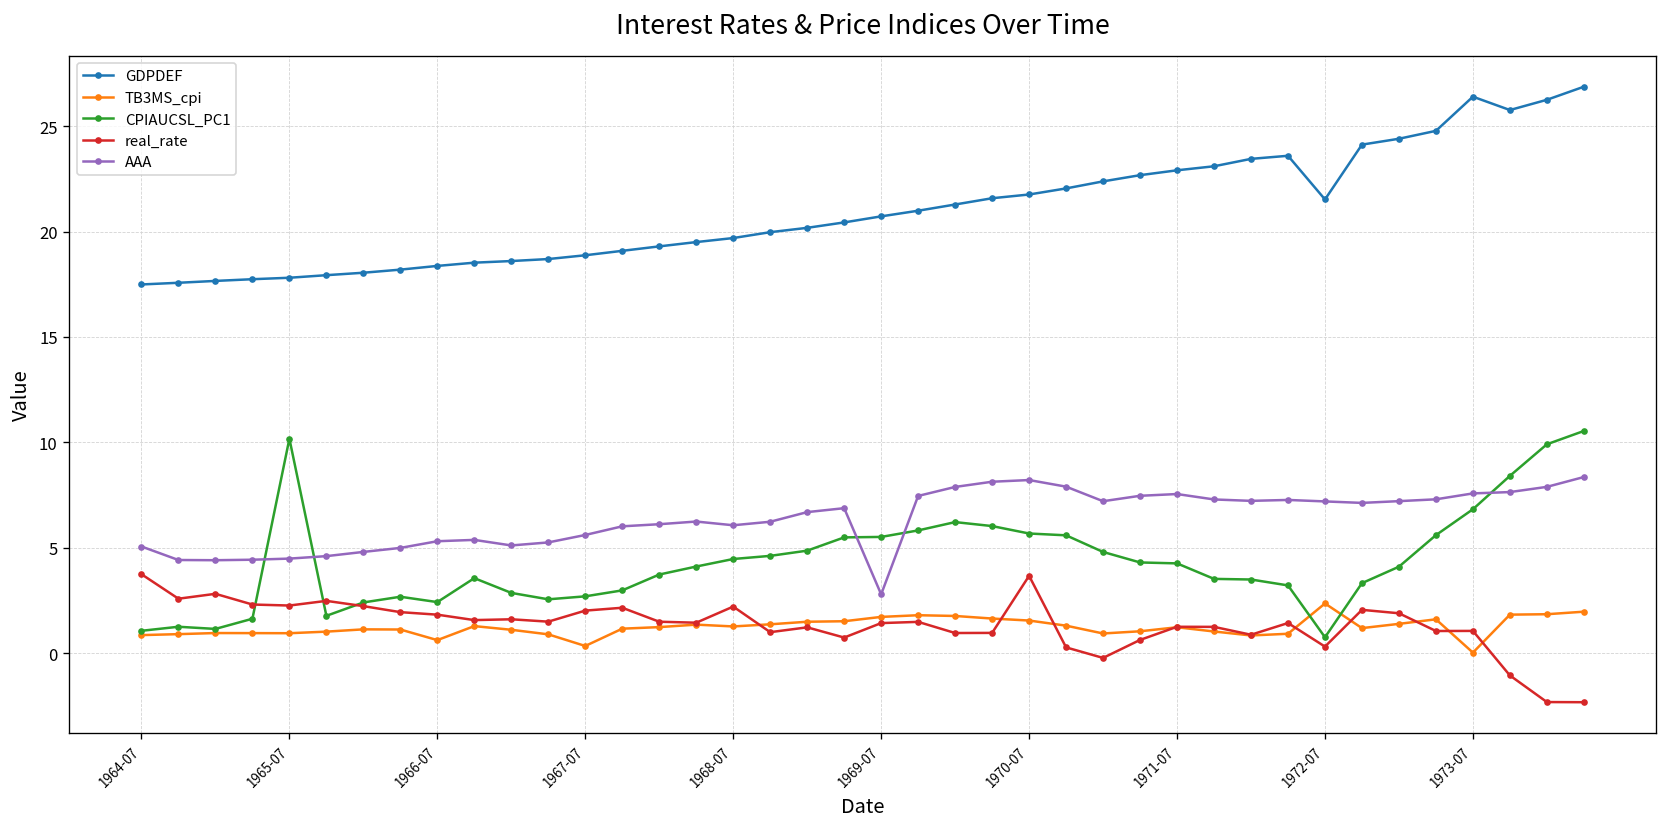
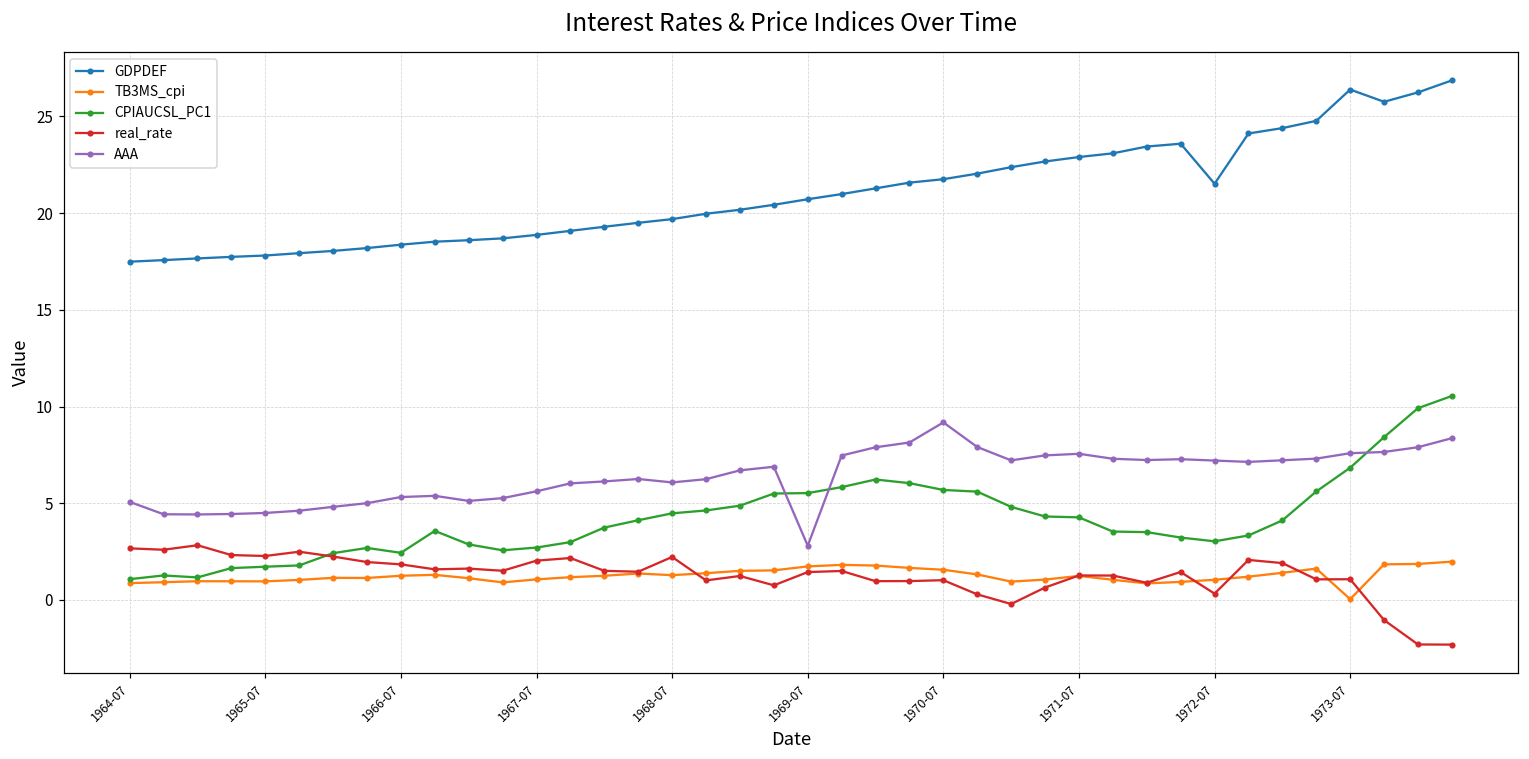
  {
    "GDPDEF": {
      "1964-07": 17.5,
      "1965-07": 17.8,
      "1966-07": 18.4,
      "1967-07": 18.9,
      "1968-07": 19.7,
      "1969-07": 20.7,
      "1970-07": 21.8,
      "1971-07": 22.9,
      "1972-07": 21.5,
      "1973-07": 26.4
    },
    "TB3MS_cpi": {
      "1964-07": 0.9,
      "1965-07": 1.0,
-     "1966-07": 0.6,
-     "1967-07": 0.4,
+     "1966-07": 1.3,
+     "1967-07": 1.1,
      "1968-07": 1.3,
      "1969-07": 1.7,
      "1970-07": 1.6,
-     "1972-07": 2.4,
+     "1972-07": 1.0,
      "1973-07": 0.0
    },
    "CPIAUCSL_PC1": {
      "1964-07": 1.1,
-     "1965-07": 10.2,
+     "1965-07": 1.7,
      "1966-07": 2.4,
      "1967-07": 2.7,
      "1968-07": 4.5,
      "1969-07": 5.5,
      "1970-07": 5.7,
      "1971-07": 4.3,
-     "1972-07": 0.8,
+     "1972-07": 3.0,
      "1973-07": 6.8
    },
    "real_rate": {
-     "1964-07": 3.8,
+     "1964-07": 2.7,
      "1965-07": 2.3,
      "1966-07": 1.8,
      "1967-07": 2.0,
      "1968-07": 2.2,
      "1969-07": 1.4,
-     "1970-07": 3.7,
+     "1970-07": 1.0,
      "1972-07": 0.3,
      "1973-07": 1.1
    },
    "AAA": {
      "1964-07": 5.1,
      "1965-07": 4.5,
      "1966-07": 5.3,
      "1967-07": 5.6,
      "1968-07": 6.1,
      "1969-07": 2.8,
-     "1970-07": 8.2,
+     "1970-07": 9.2,
      "1971-07": 7.6,
      "1972-07": 7.2,
      "1973-07": 7.6
    }
  }
